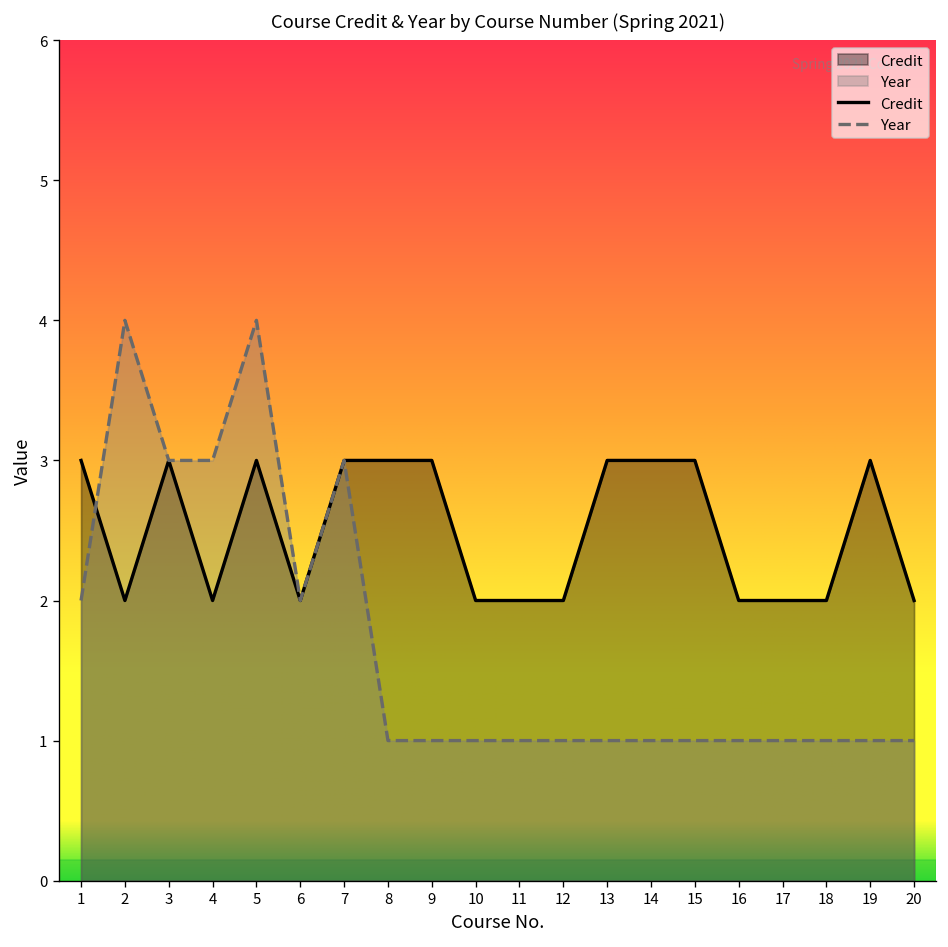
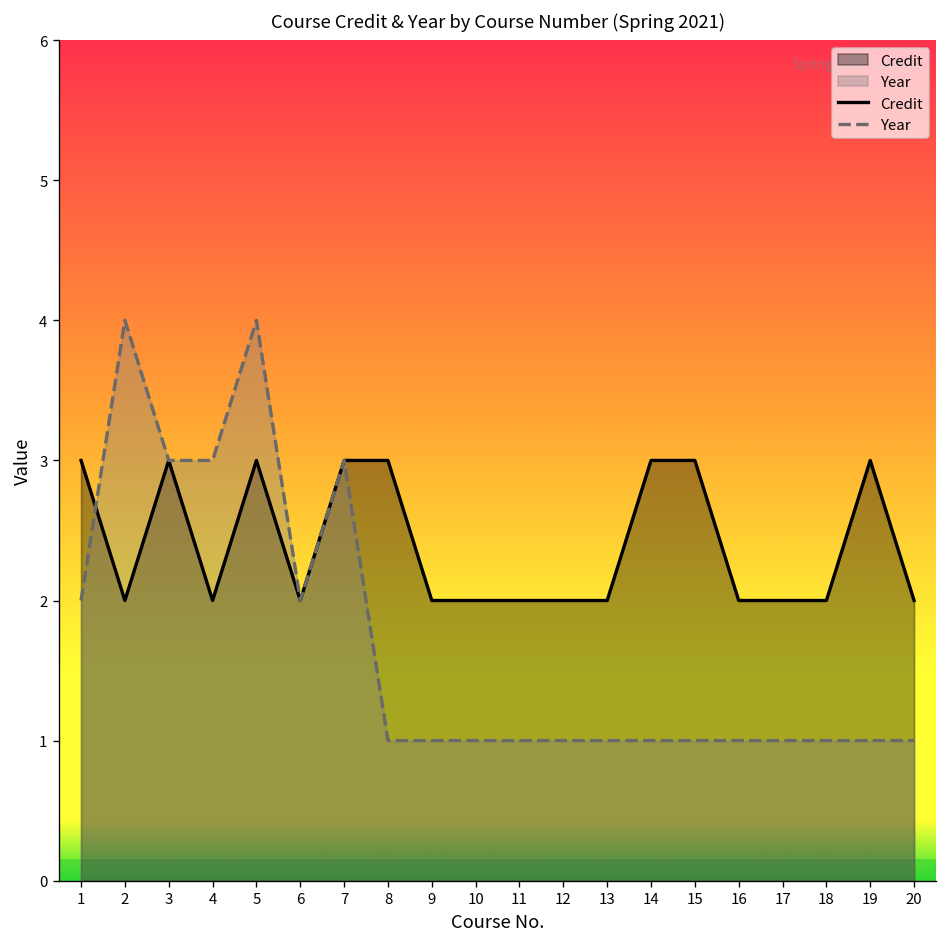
  {
    "Credit": {
      "1": 3,
      "2": 2,
      "4": 2,
      "5": 3,
      "8": 3,
-     "9": 3,
+     "9": 2,
      "10": 2,
      "11": 2,
      "12": 2,
-     "13": 3,
+     "13": 2,
      "14": 3,
      "15": 3,
      "16": 2,
      "17": 2,
      "18": 2,
      "19": 3,
      "20": 2
    },
    "Year": {
      "1": 2,
      "2": 4,
      "4": 3,
      "5": 4,
      "8": 1,
      "9": 1,
      "10": 1,
      "11": 1,
      "12": 1,
      "13": 1,
      "14": 1,
      "15": 1,
      "16": 1,
      "17": 1,
      "18": 1,
      "19": 1,
      "20": 1
    }
  }
